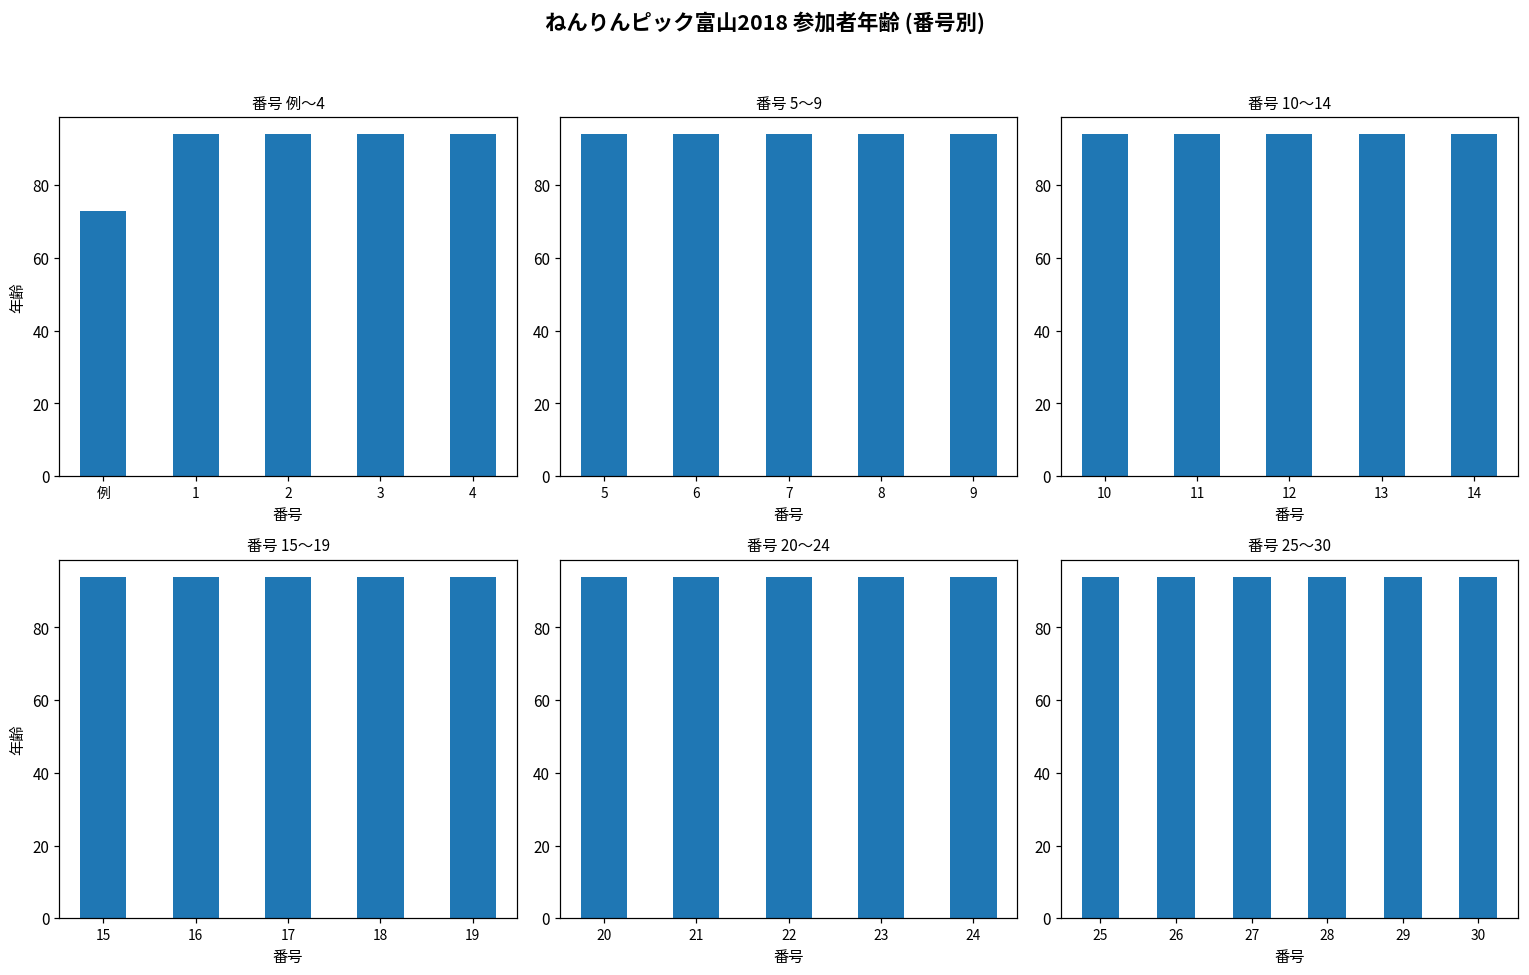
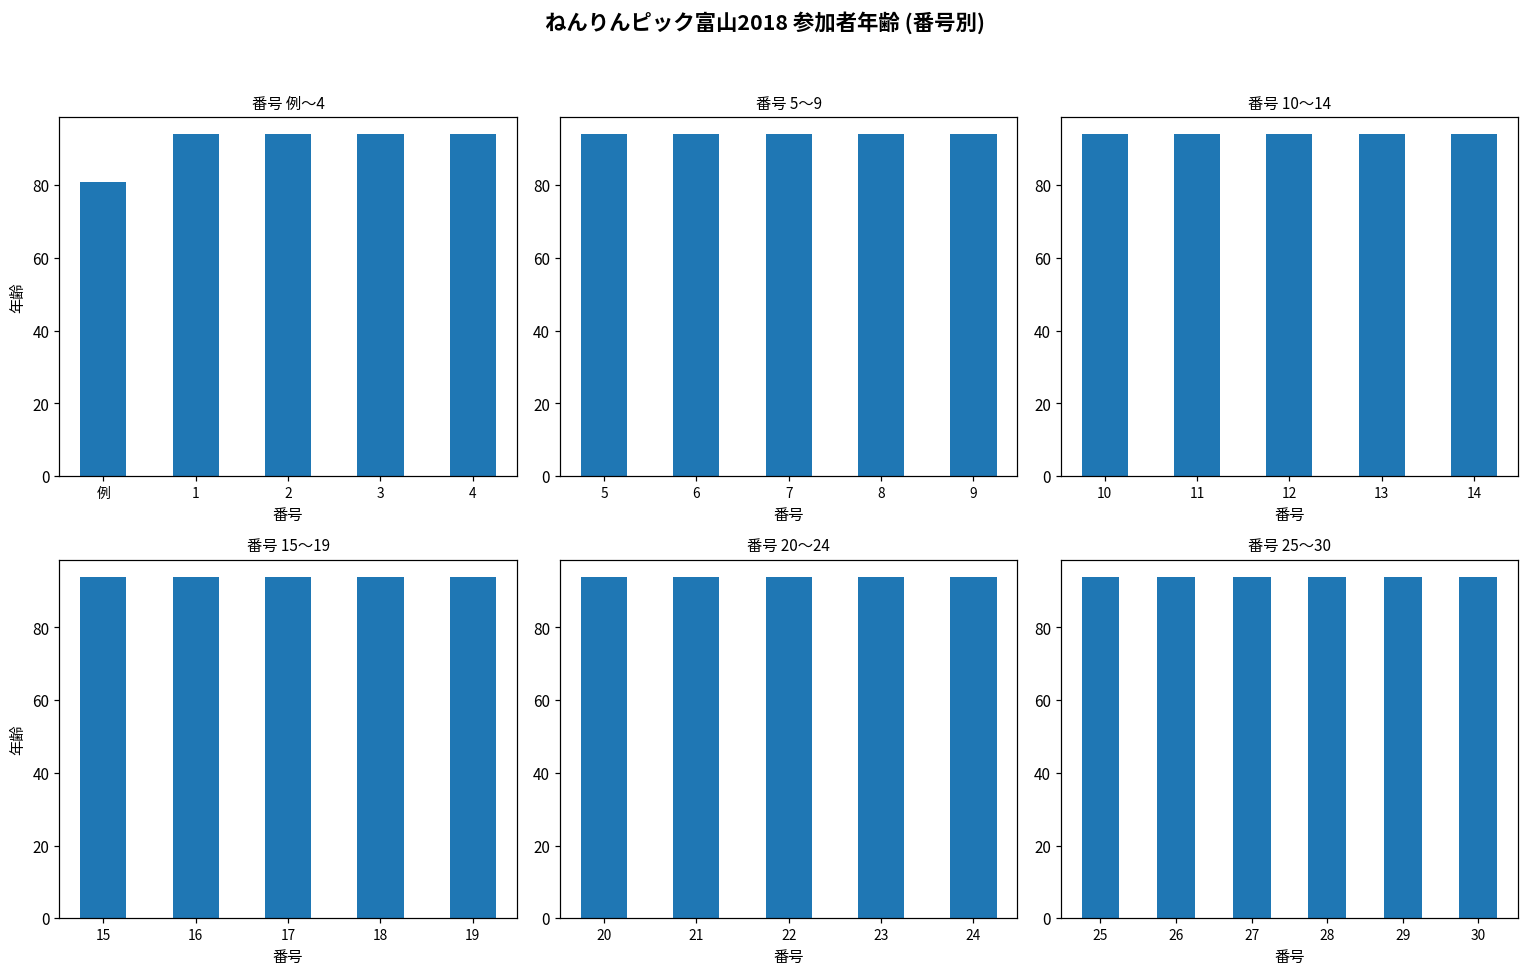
  {
    "番号 例～4": {
-     "例": 73,
+     "例": 81,
      "1": 94,
      "2": 94,
      "3": 94,
      "4": 94
    },
    "番号 5～9": {
      "5": 94,
      "6": 94,
      "7": 94,
      "8": 94,
      "9": 94
    },
    "番号 10～14": {
      "10": 94,
      "11": 94,
      "12": 94,
      "13": 94,
      "14": 94
    },
    "番号 15～19": {
      "15": 94,
      "16": 94,
      "17": 94,
      "18": 94,
      "19": 94
    },
    "番号 20～24": {
      "20": 94,
      "21": 94,
      "22": 94,
      "23": 94,
      "24": 94
    },
    "番号 25～30": {
      "25": 94,
      "26": 94,
      "27": 94,
      "28": 94,
      "29": 94,
      "30": 94
    }
  }
